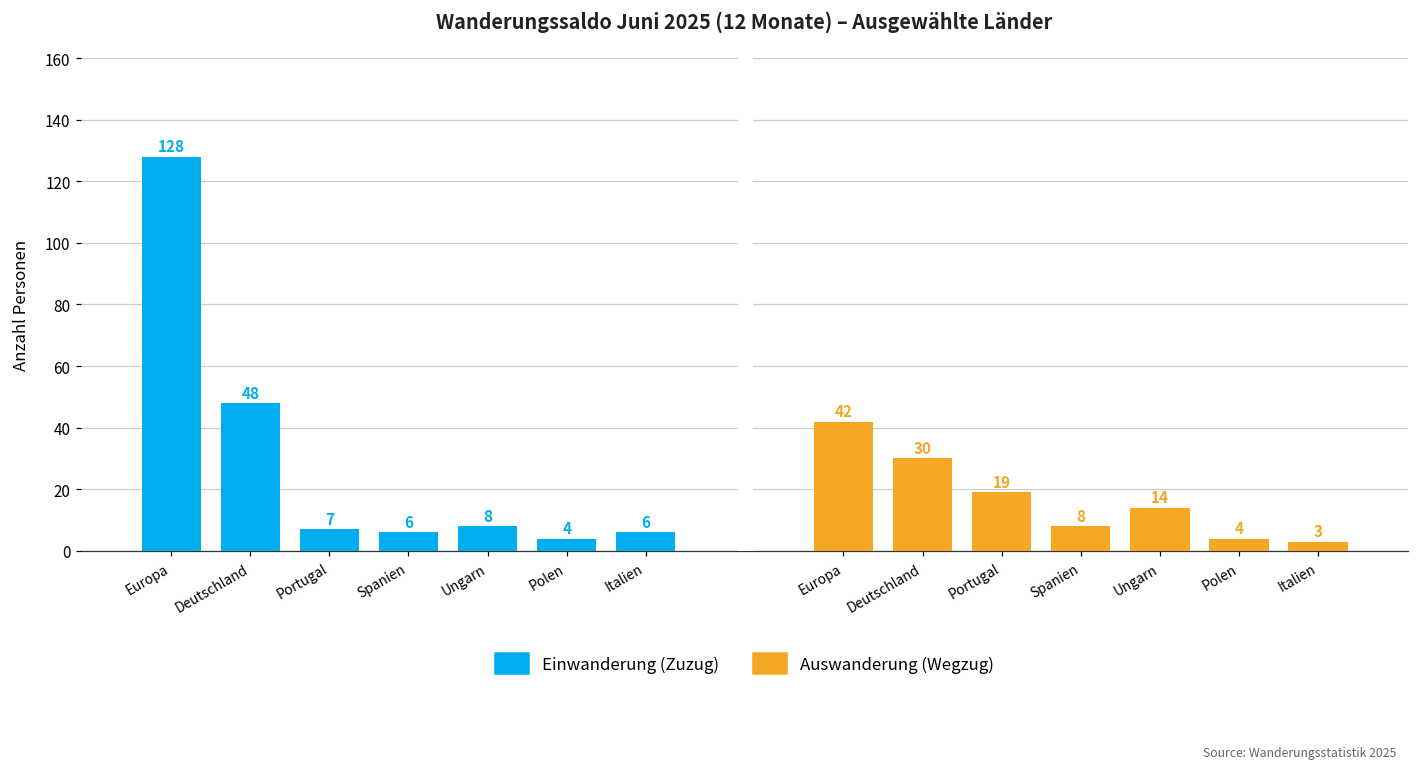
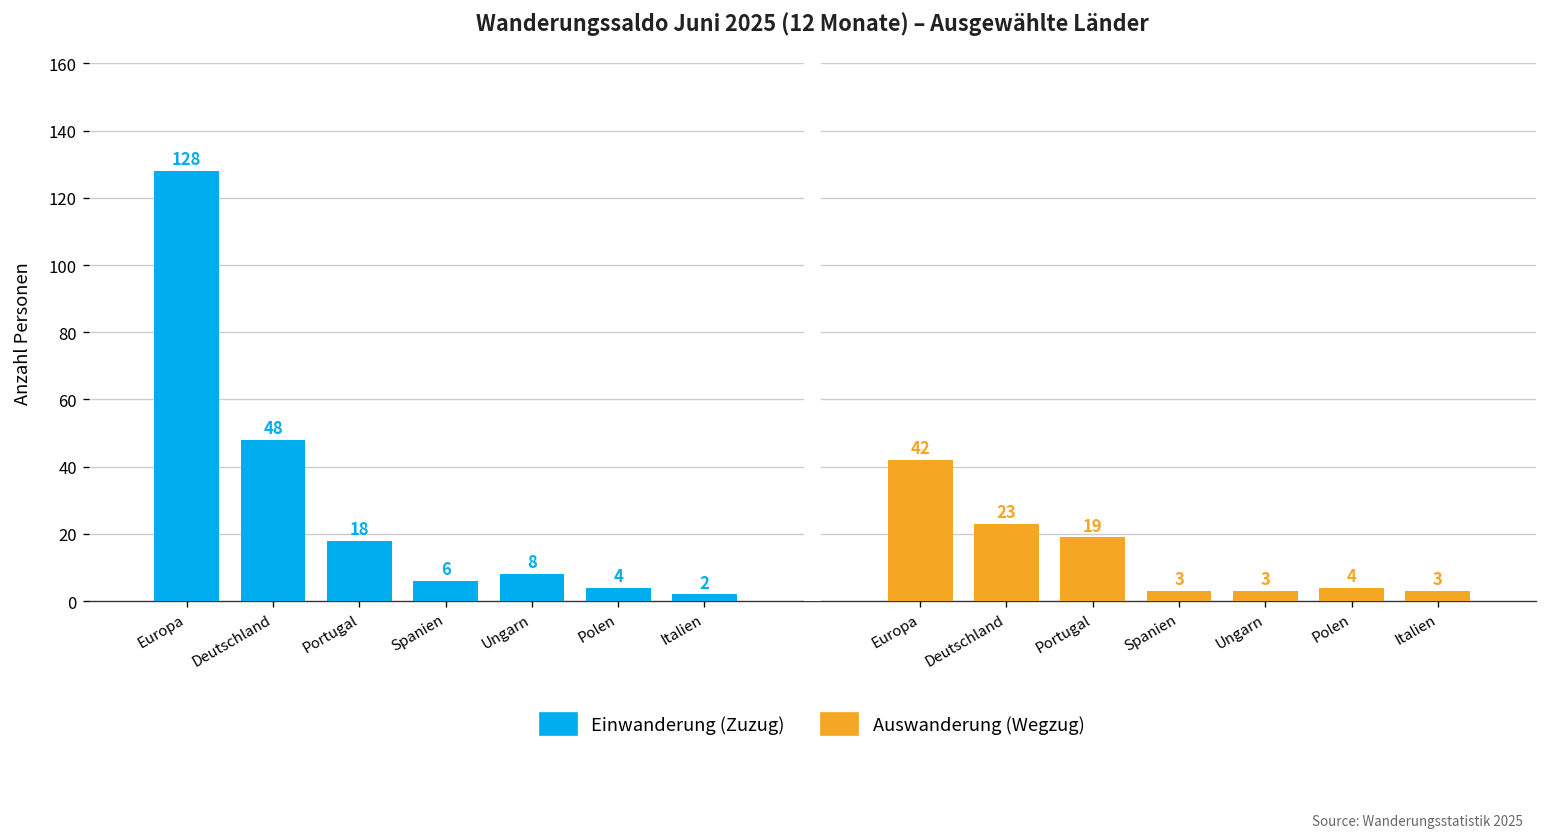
  {
    "Einwanderung (Zuzug)": {
      "Europa": 128,
      "Deutschland": 48,
-     "Portugal": 7,
+     "Portugal": 18,
      "Spanien": 6,
      "Ungarn": 8,
      "Polen": 4,
-     "Italien": 6
+     "Italien": 2
    },
    "Auswanderung (Wegzug)": {
      "Europa": 42,
-     "Deutschland": 30,
+     "Deutschland": 23,
      "Portugal": 19,
-     "Spanien": 8,
-     "Ungarn": 14,
+     "Spanien": 3,
+     "Ungarn": 3,
      "Polen": 4,
      "Italien": 3
    }
  }
